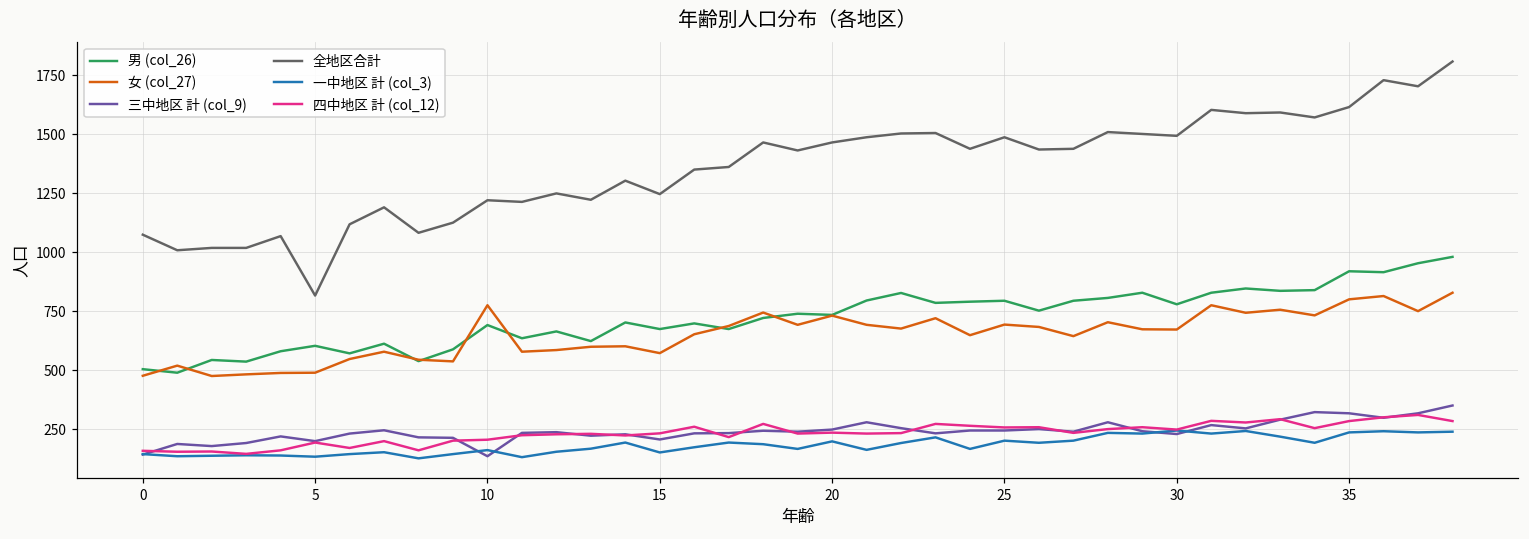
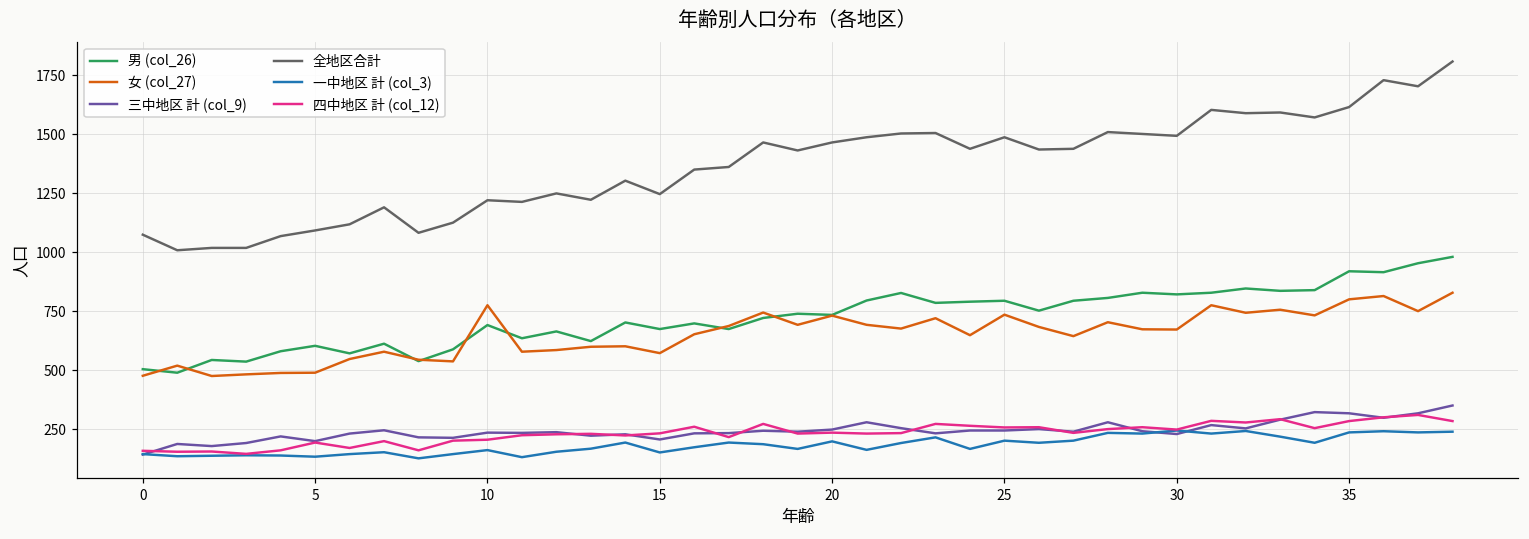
  {
    "男 (col_26)": {
      "0": 500,
      "5": 600,
      "10": 690,
      "15": 670,
      "25": 790,
-     "30": 780,
+     "30": 820,
      "35": 920
    },
    "女 (col_27)": {
      "0": 480,
      "5": 490,
      "10": 780,
      "15": 570,
-     "25": 690,
+     "25": 740,
      "30": 670,
      "35": 800
    },
    "三中地区 計 (col_9)": {
-     "10": 140,
+     "10": 240,
      "15": 210,
      "20": 250,
      "25": 240,
      "30": 230,
      "35": 320
    },
    "全地区合計": {
      "0": 1070,
-     "5": 820,
+     "5": 1090,
      "10": 1220,
      "15": 1250,
      "20": 1470,
      "25": 1490,
      "30": 1490,
      "35": 1620
    },
    "一中地区 計 (col_3)": {
      "5": 130,
      "10": 160,
      "15": 150,
      "20": 200,
      "25": 200,
      "35": 240
    },
    "四中地区 計 (col_12)": {
      "0": 160,
      "10": 210,
      "15": 230,
      "20": 240,
      "25": 260,
      "35": 280
    }
  }
